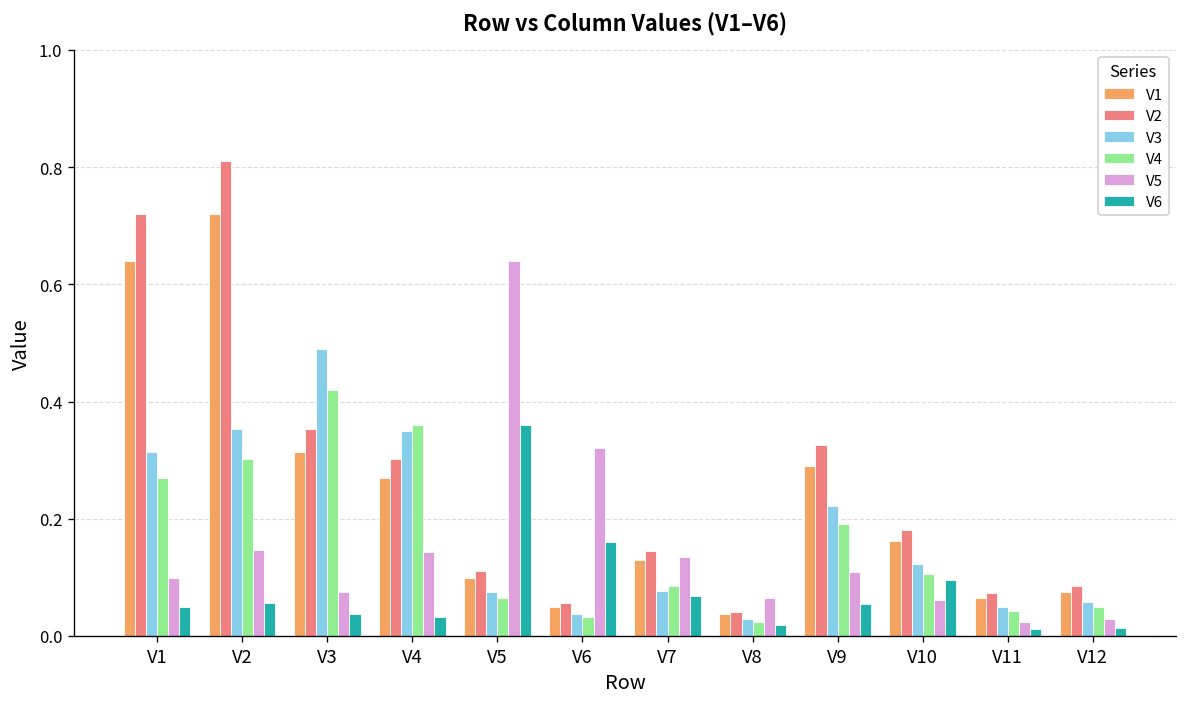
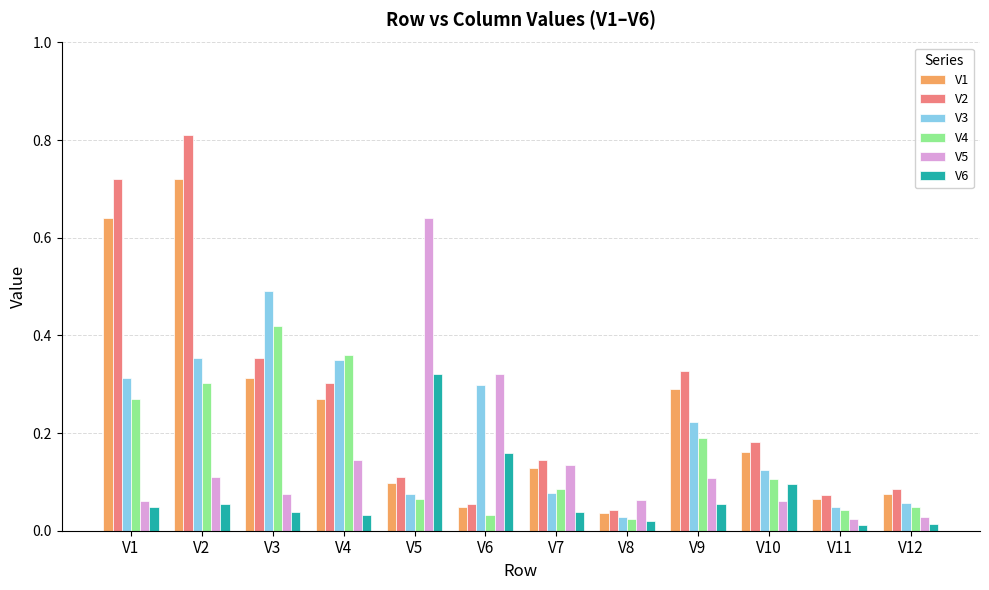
  {
    "V3": {
      "V1": 0.31,
      "V2": 0.35,
      "V3": 0.49,
      "V4": 0.35,
      "V5": 0.08,
-     "V6": 0.04,
+     "V6": 0.30,
      "V7": 0.08,
      "V8": 0.03,
      "V9": 0.22,
      "V10": 0.12,
      "V11": 0.05,
      "V12": 0.06
    },
    "V4": {
      "V1": 0.27,
      "V2": 0.30,
      "V3": 0.42,
      "V4": 0.36,
      "V5": 0.06,
      "V6": 0.03,
      "V7": 0.08,
      "V8": 0.02,
      "V9": 0.19,
      "V10": 0.11,
      "V11": 0.04,
      "V12": 0.05
    },
    "V5": {
-     "V1": 0.10,
-     "V2": 0.15,
+     "V1": 0.06,
+     "V2": 0.11,
      "V3": 0.08,
      "V4": 0.14,
      "V5": 0.64,
      "V6": 0.32,
      "V7": 0.13,
      "V8": 0.06,
      "V9": 0.11,
      "V10": 0.06,
      "V11": 0.02,
      "V12": 0.03
    },
    "V6": {
      "V1": 0.05,
      "V2": 0.06,
      "V3": 0.04,
      "V4": 0.03,
-     "V5": 0.36,
+     "V5": 0.32,
      "V6": 0.16,
-     "V7": 0.07,
+     "V7": 0.04,
      "V8": 0.02,
      "V9": 0.05,
      "V10": 0.10,
      "V11": 0.01,
      "V12": 0.01
    }
  }
